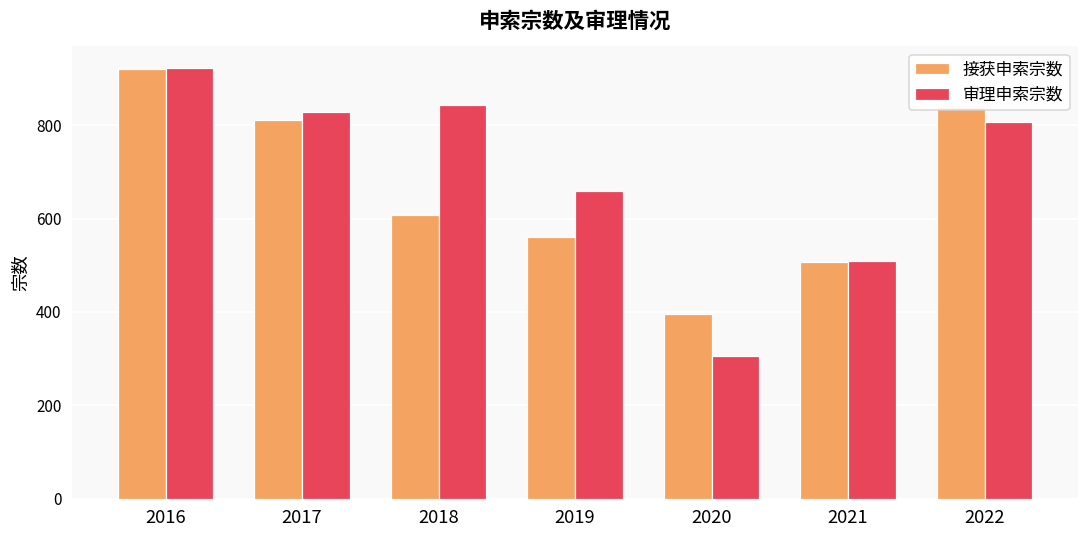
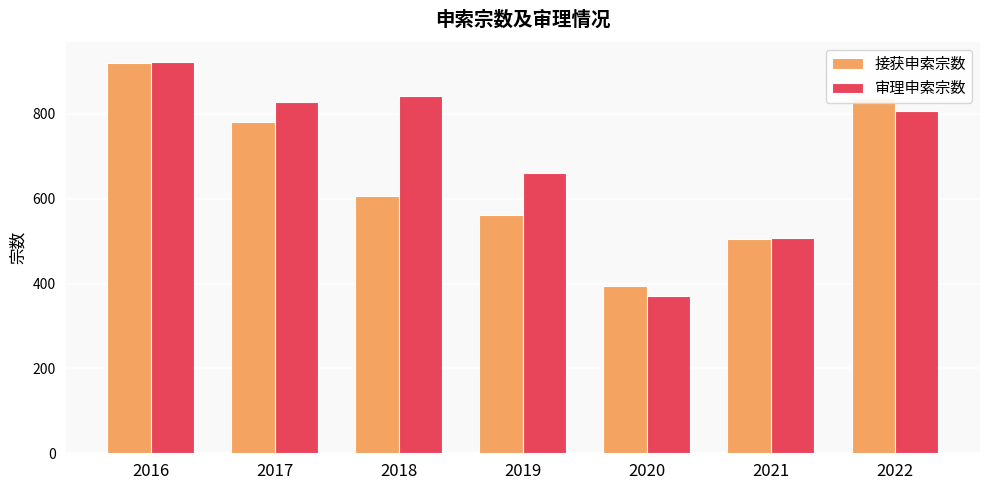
  {
    "接获申索宗数": {
      "2016": 920,
-     "2017": 810,
+     "2017": 780,
      "2018": 610,
      "2019": 560,
      "2020": 400,
      "2021": 510
    },
    "审理申索宗数": {
      "2016": 920,
      "2017": 830,
      "2018": 840,
      "2019": 660,
-     "2020": 310,
+     "2020": 370,
      "2021": 510,
      "2022": 810
    }
  }
